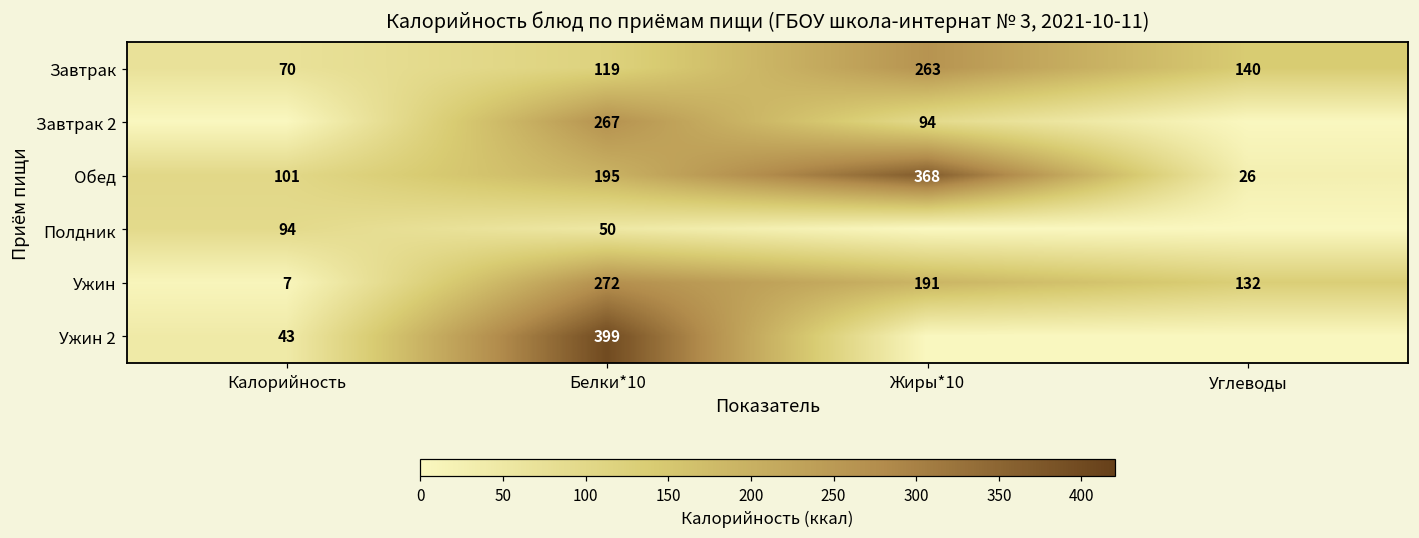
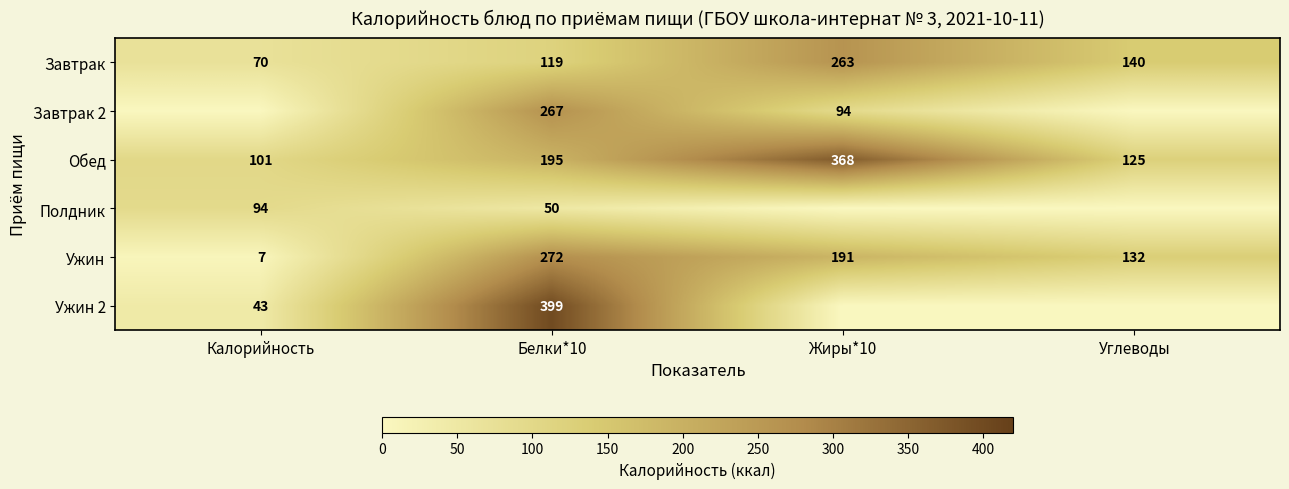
  {
    "Завтрак": {
      "Калорийность": 70,
      "Белки*10": 119,
      "Жиры*10": 263,
      "Углеводы": 140
    },
    "Завтрак 2": {
      "Белки*10": 267,
      "Жиры*10": 94
    },
    "Обед": {
      "Калорийность": 101,
      "Белки*10": 195,
      "Жиры*10": 368,
-     "Углеводы": 26
+     "Углеводы": 125
    },
    "Полдник": {
      "Калорийность": 94,
      "Белки*10": 50
    },
    "Ужин": {
      "Калорийность": 7,
      "Белки*10": 272,
      "Жиры*10": 191,
      "Углеводы": 132
    },
    "Ужин 2": {
      "Калорийность": 43,
      "Белки*10": 399
    }
  }
